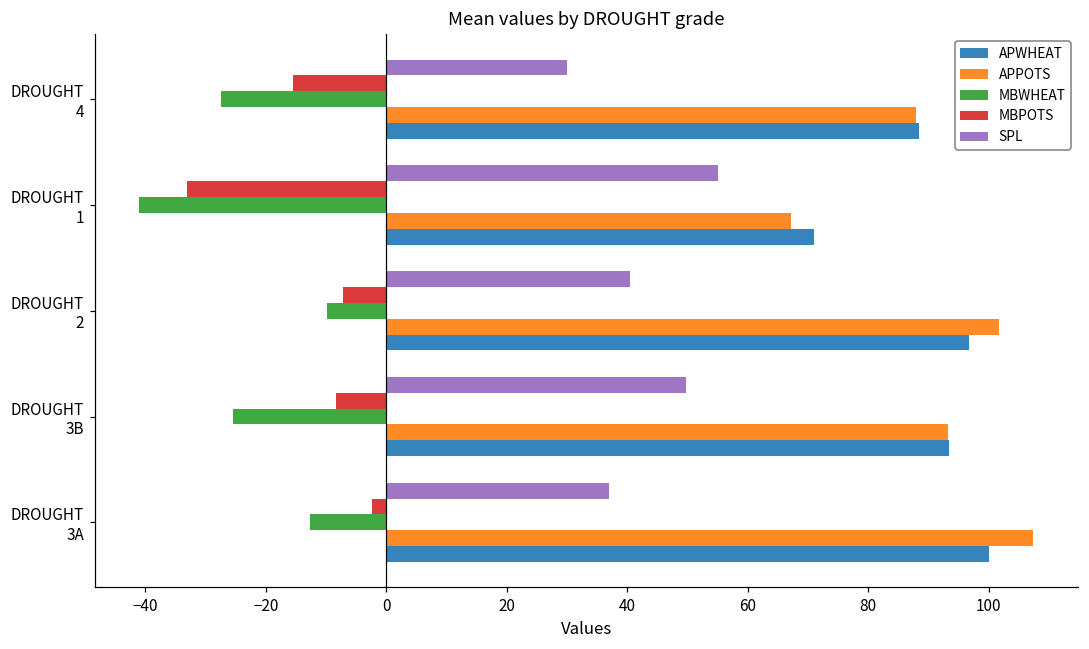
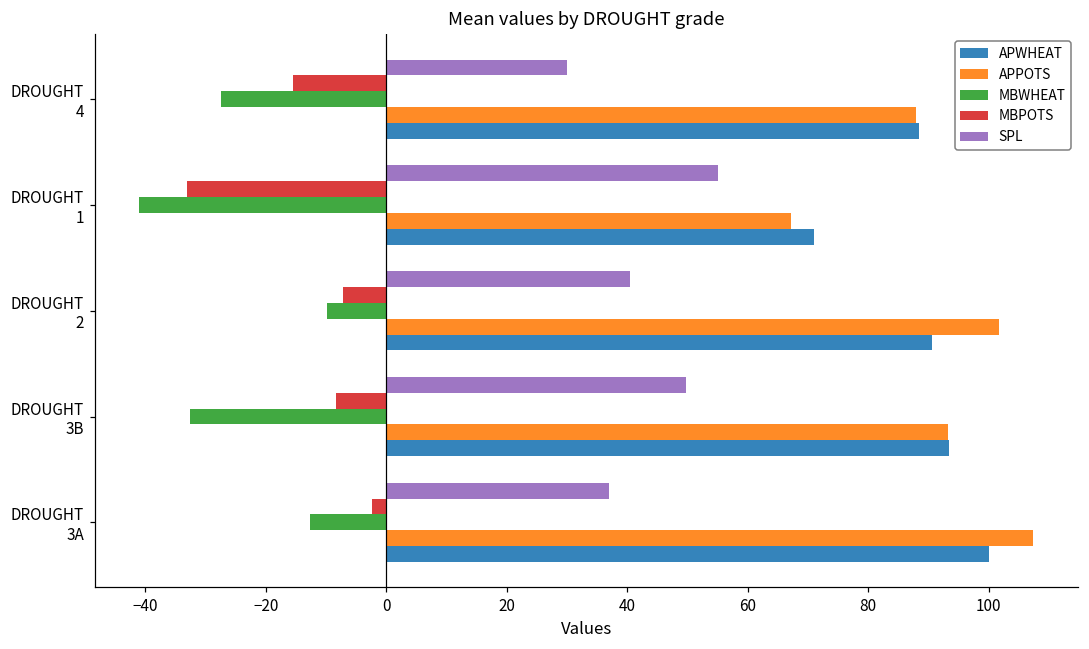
  {
    "APWHEAT": {
      "DROUGHT 4": 88,
      "DROUGHT 1": 71,
-     "DROUGHT 2": 97,
+     "DROUGHT 2": 91,
      "DROUGHT 3B": 93,
      "DROUGHT 3A": 100
    },
    "APPOTS": {
      "DROUGHT 4": 88,
      "DROUGHT 1": 67,
      "DROUGHT 2": 102,
      "DROUGHT 3B": 93,
      "DROUGHT 3A": 107
    },
    "MBWHEAT": {
      "DROUGHT 4": -28,
      "DROUGHT 1": -41,
      "DROUGHT 2": -10,
-     "DROUGHT 3B": -26,
+     "DROUGHT 3B": -33,
      "DROUGHT 3A": -13
    },
    "MBPOTS": {
      "DROUGHT 4": -16,
      "DROUGHT 1": -33,
      "DROUGHT 2": -7,
      "DROUGHT 3B": -8,
      "DROUGHT 3A": -2
    },
    "SPL": {
      "DROUGHT 4": 30,
      "DROUGHT 1": 55,
      "DROUGHT 2": 40,
      "DROUGHT 3B": 50,
      "DROUGHT 3A": 37
    }
  }
